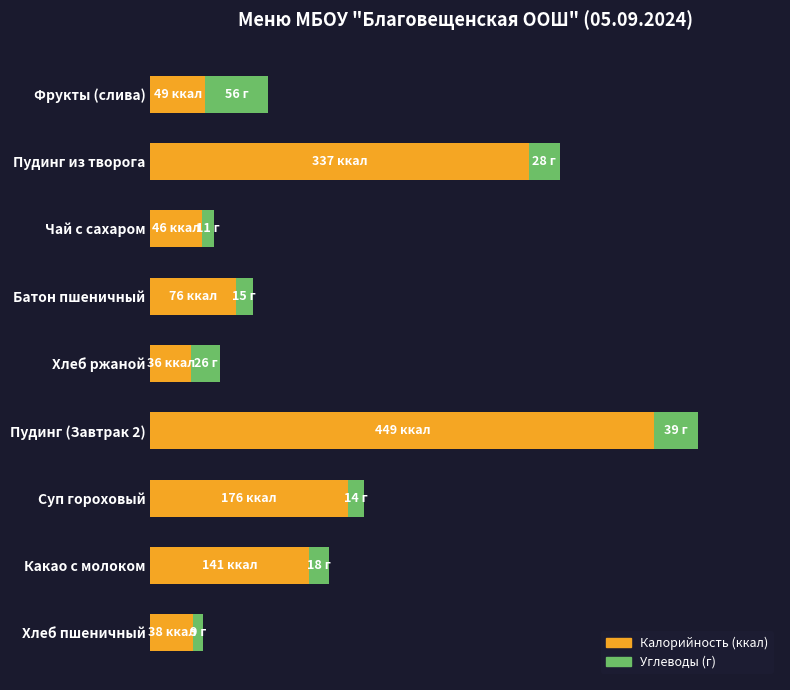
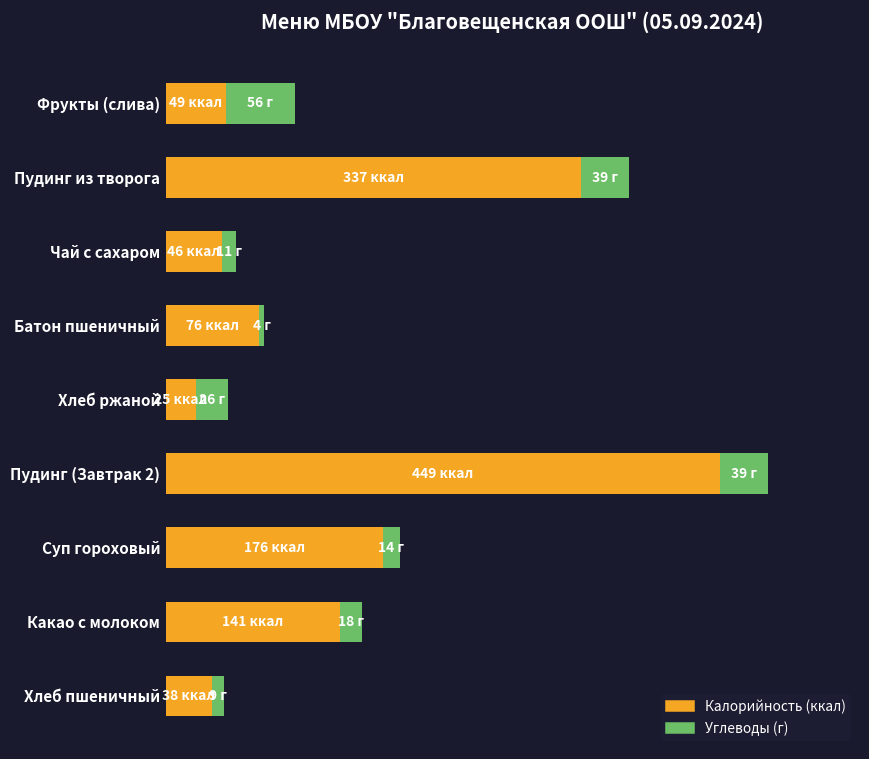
  {
    "Калорийность (ккал)": {
      "Фрукты (слива)": 49,
      "Пудинг из творога": 337,
      "Чай с сахаром": 46,
      "Батон пшеничный": 76,
-     "Хлеб ржаной": 36,
+     "Хлеб ржаной": 25,
      "Пудинг (Завтрак 2)": 449,
      "Суп гороховый": 176,
      "Какао с молоком": 141,
      "Хлеб пшеничный": 38
    },
    "Углеводы (г)": {
      "Фрукты (слива)": 56,
-     "Пудинг из творога": 28,
-     "Батон пшеничный": 15,
+     "Пудинг из творога": 39,
+     "Батон пшеничный": 4,
      "Пудинг (Завтрак 2)": 39,
      "Суп гороховый": 14,
      "Какао с молоком": 18
    }
  }
